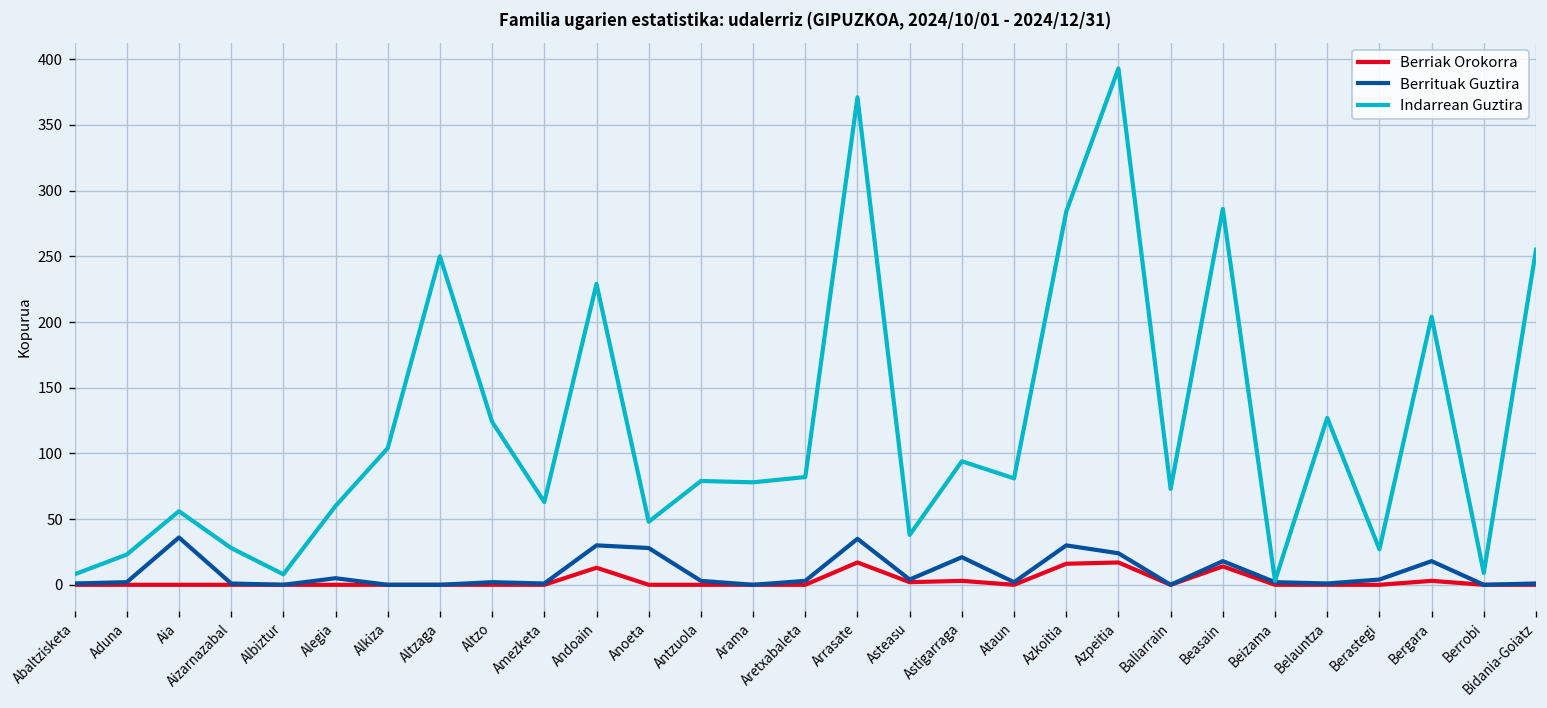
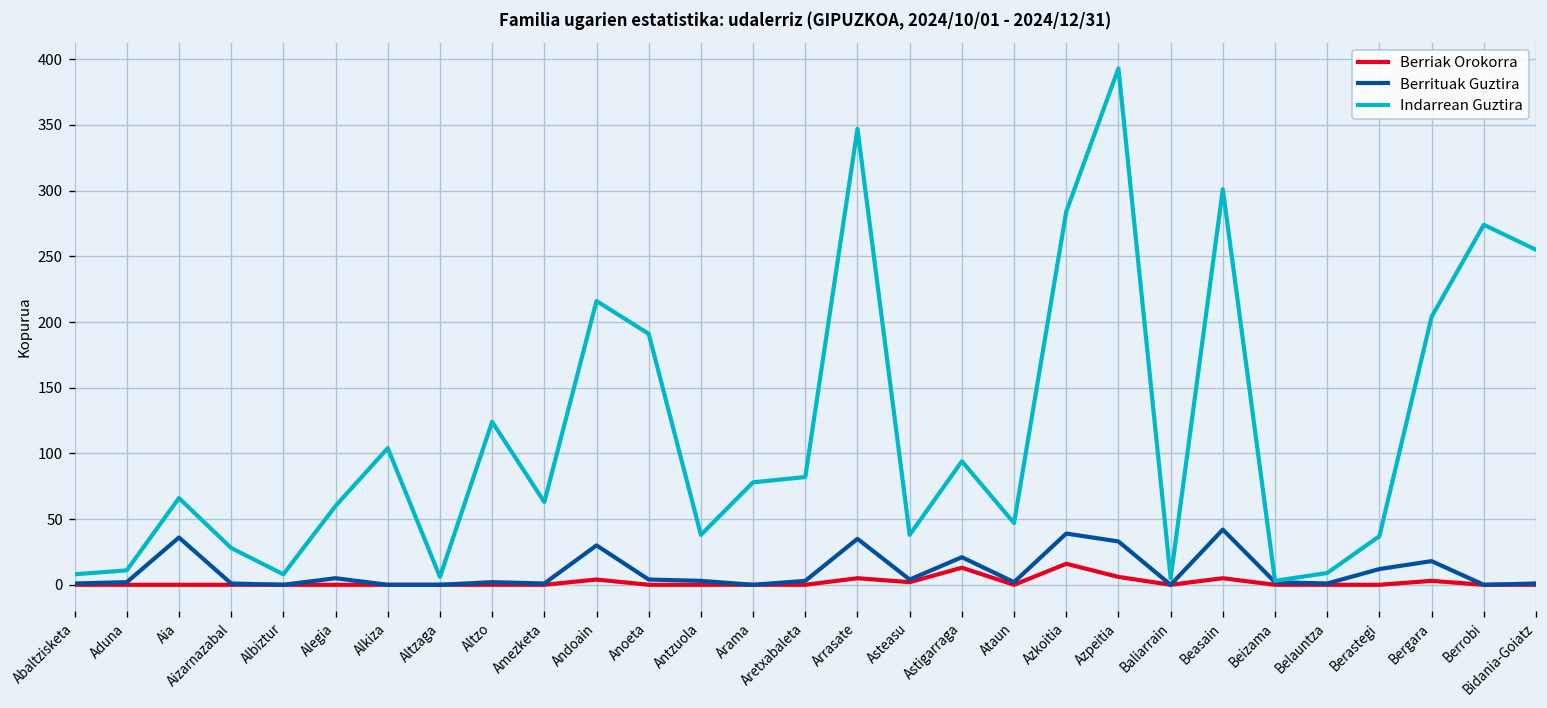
  {
    "Berriak Orokorra": {
      "Aia": 0,
      "Alegia": 0,
-     "Andoain": 13,
+     "Andoain": 4,
      "Anoeta": 0,
      "Antzuola": 0,
      "Aretxabaleta": 0,
-     "Arrasate": 17,
-     "Astigarraga": 3,
+     "Arrasate": 5,
+     "Astigarraga": 13,
      "Azkoitia": 16,
-     "Azpeitia": 17,
-     "Beasain": 14,
+     "Azpeitia": 6,
+     "Beasain": 5,
      "Berastegi": 0,
      "Bergara": 3
    },
    "Berrituak Guztira": {
      "Aia": 36,
      "Alegia": 5,
      "Andoain": 30,
-     "Anoeta": 28,
+     "Anoeta": 4,
      "Antzuola": 3,
      "Aretxabaleta": 3,
      "Arrasate": 35,
      "Astigarraga": 21,
-     "Azkoitia": 30,
-     "Azpeitia": 24,
-     "Beasain": 18,
-     "Berastegi": 4,
+     "Azkoitia": 39,
+     "Azpeitia": 33,
+     "Beasain": 42,
+     "Berastegi": 12,
      "Bergara": 18
    },
    "Indarrean Guztira": {
      "Abaltzisketa": 8,
-     "Aduna": 23,
-     "Aia": 56,
+     "Aduna": 11,
+     "Aia": 66,
      "Aizarnazabal": 28,
      "Albiztur": 8,
      "Alegia": 60,
      "Alkiza": 104,
-     "Altzaga": 250,
+     "Altzaga": 6,
      "Altzo": 124,
      "Amezketa": 63,
-     "Andoain": 229,
-     "Anoeta": 48,
-     "Antzuola": 79,
+     "Andoain": 216,
+     "Anoeta": 191,
+     "Antzuola": 38,
      "Arama": 78,
      "Aretxabaleta": 82,
-     "Arrasate": 371,
+     "Arrasate": 347,
      "Asteasu": 38,
      "Astigarraga": 94,
-     "Ataun": 81,
+     "Ataun": 47,
      "Azkoitia": 284,
      "Azpeitia": 393,
-     "Baliarrain": 73,
-     "Beasain": 286,
-     "Belauntza": 127,
-     "Berastegi": 27,
+     "Baliarrain": 5,
+     "Beasain": 301,
+     "Belauntza": 9,
+     "Berastegi": 37,
      "Bergara": 204,
-     "Berrobi": 9,
+     "Berrobi": 274,
      "Bidania-Goiatz": 255
    }
  }
